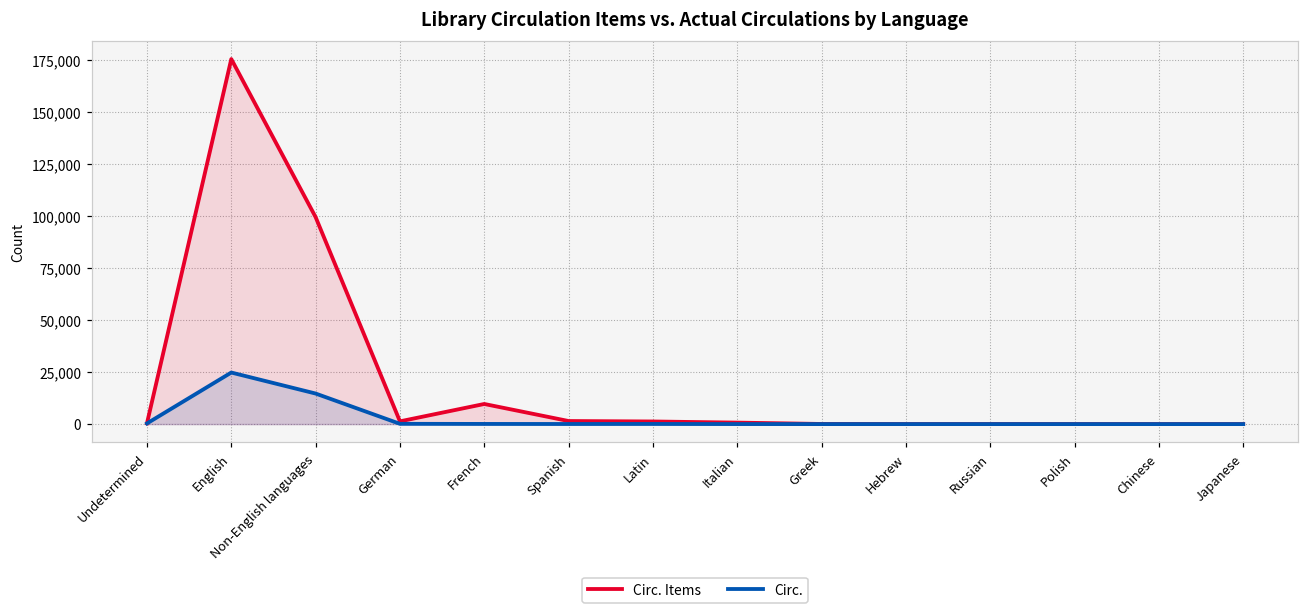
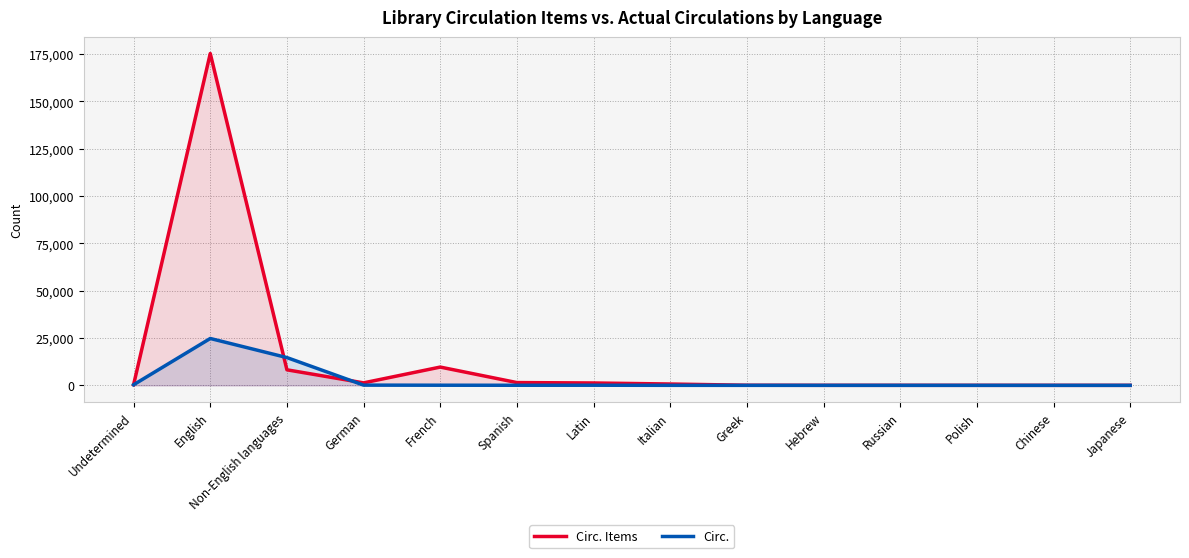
  {
    "Circ. Items": {
      "English": "175,000",
-     "Non-English languages": "99,000",
+     "Non-English languages": "8,000",
      "French": "10,000",
      "Spanish": "1,000"
    },
    "Circ.": {
      "English": "25,000",
      "Non-English languages": "15,000",
      "French": "0",
      "Spanish": "0"
    }
  }
